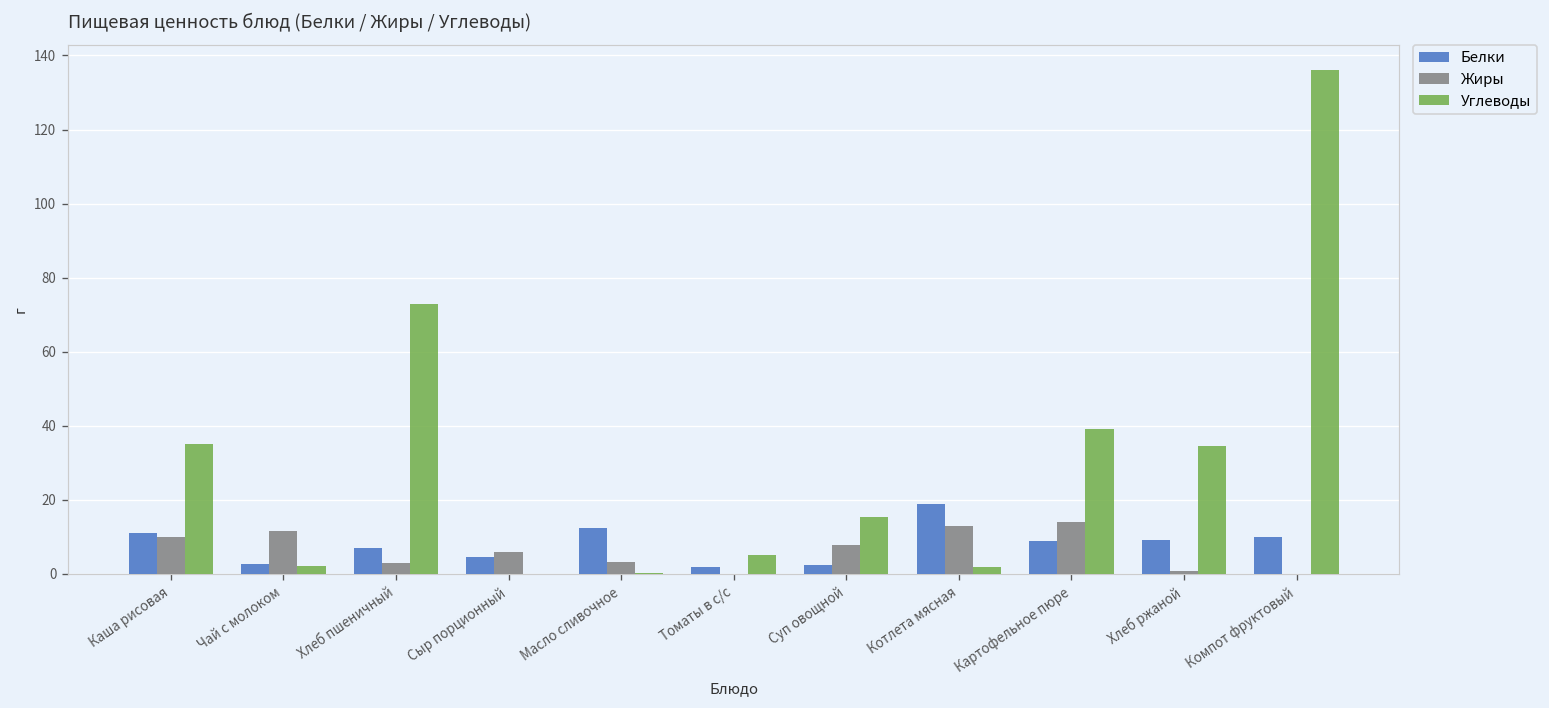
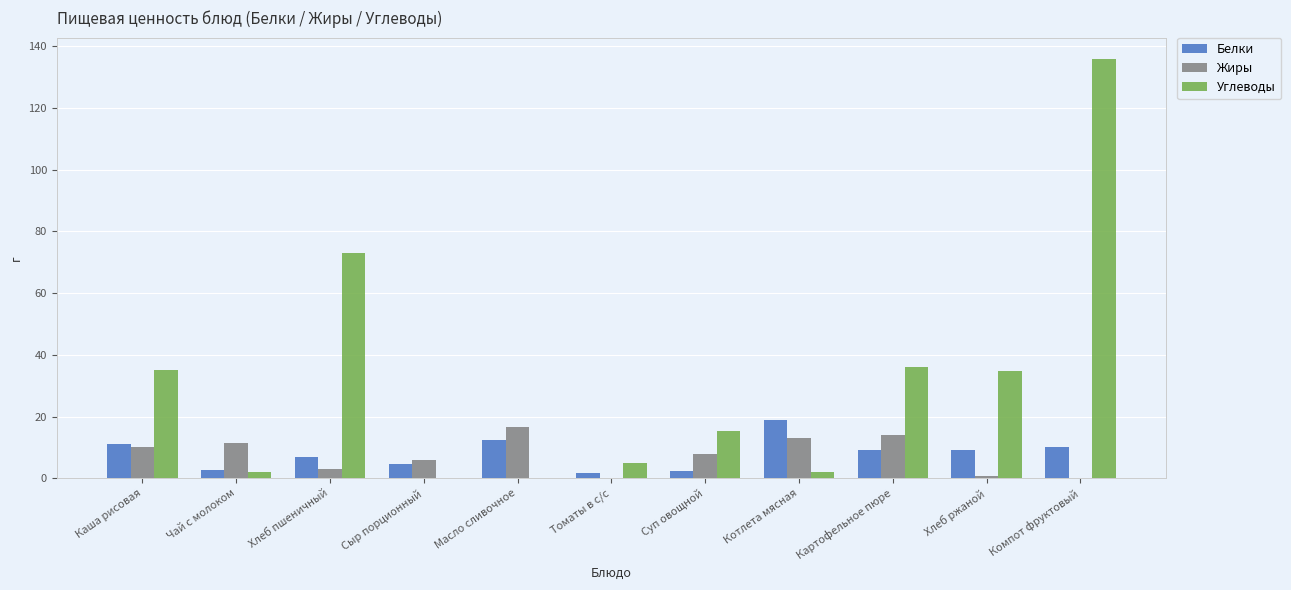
  {
    "Белки": {
      "Каша рисовая": 11,
      "Чай с молоком": 3,
      "Хлеб пшеничный": 7,
      "Сыр порционный": 5,
      "Масло сливочное": 12,
      "Томаты в с/с": 2,
      "Суп овощной": 2,
      "Котлета мясная": 19,
      "Картофельное пюре": 9,
      "Хлеб ржаной": 9,
      "Компот фруктовый": 10
    },
    "Жиры": {
      "Каша рисовая": 10,
      "Чай с молоком": 11,
      "Хлеб пшеничный": 3,
      "Сыр порционный": 6,
-     "Масло сливочное": 3,
+     "Масло сливочное": 17,
      "Томаты в с/с": 0,
      "Суп овощной": 8,
      "Котлета мясная": 13,
      "Картофельное пюре": 14,
      "Хлеб ржаной": 1,
      "Компот фруктовый": 0
    },
    "Углеводы": {
      "Каша рисовая": 35,
      "Чай с молоком": 2,
      "Хлеб пшеничный": 73,
      "Сыр порционный": 0,
      "Томаты в с/с": 5,
      "Суп овощной": 15,
      "Котлета мясная": 2,
-     "Картофельное пюре": 39,
+     "Картофельное пюре": 36,
      "Хлеб ржаной": 35,
      "Компот фруктовый": 136
    }
  }
